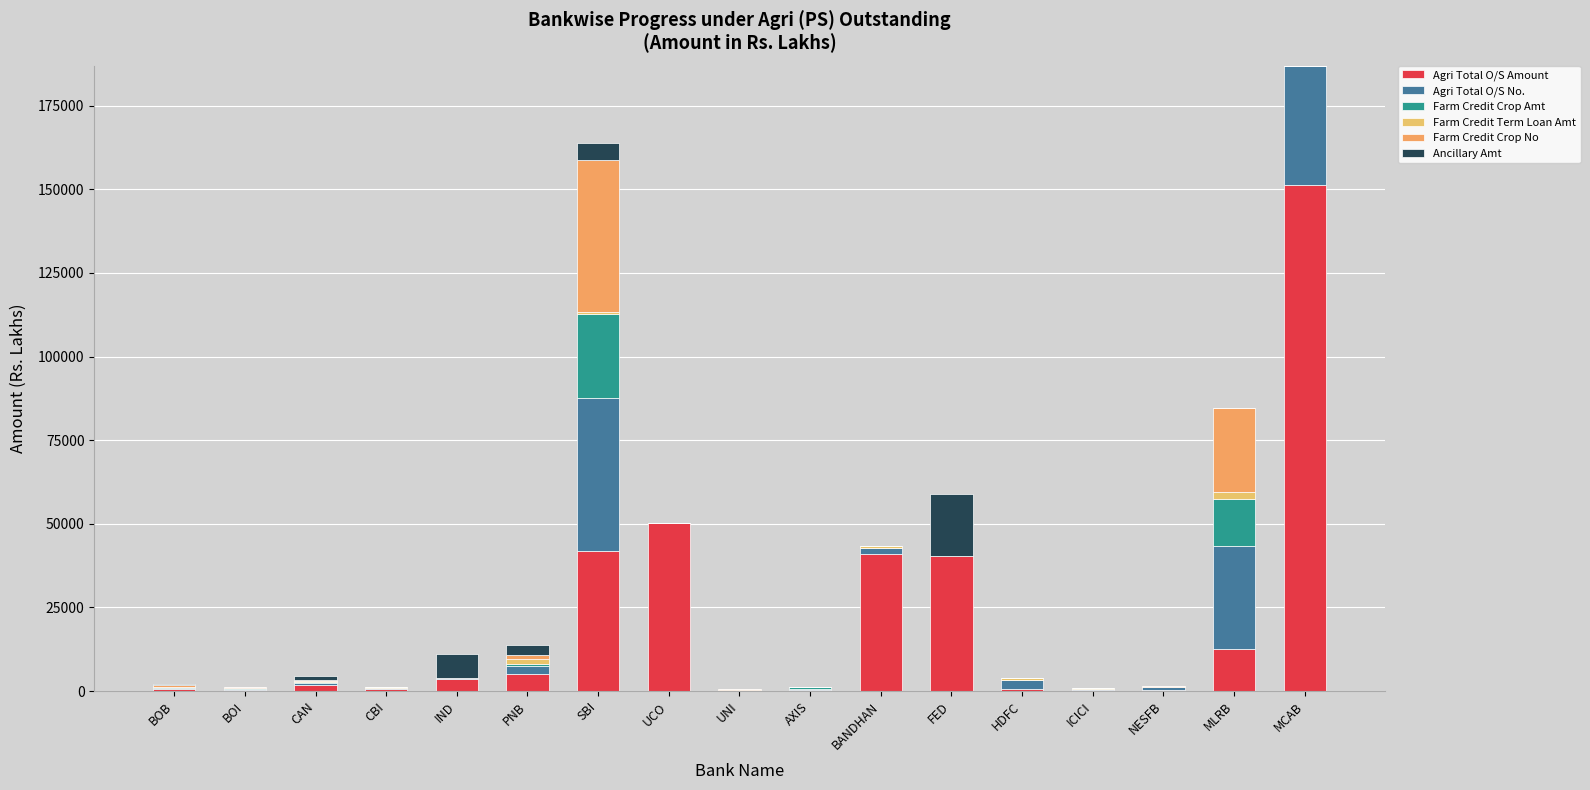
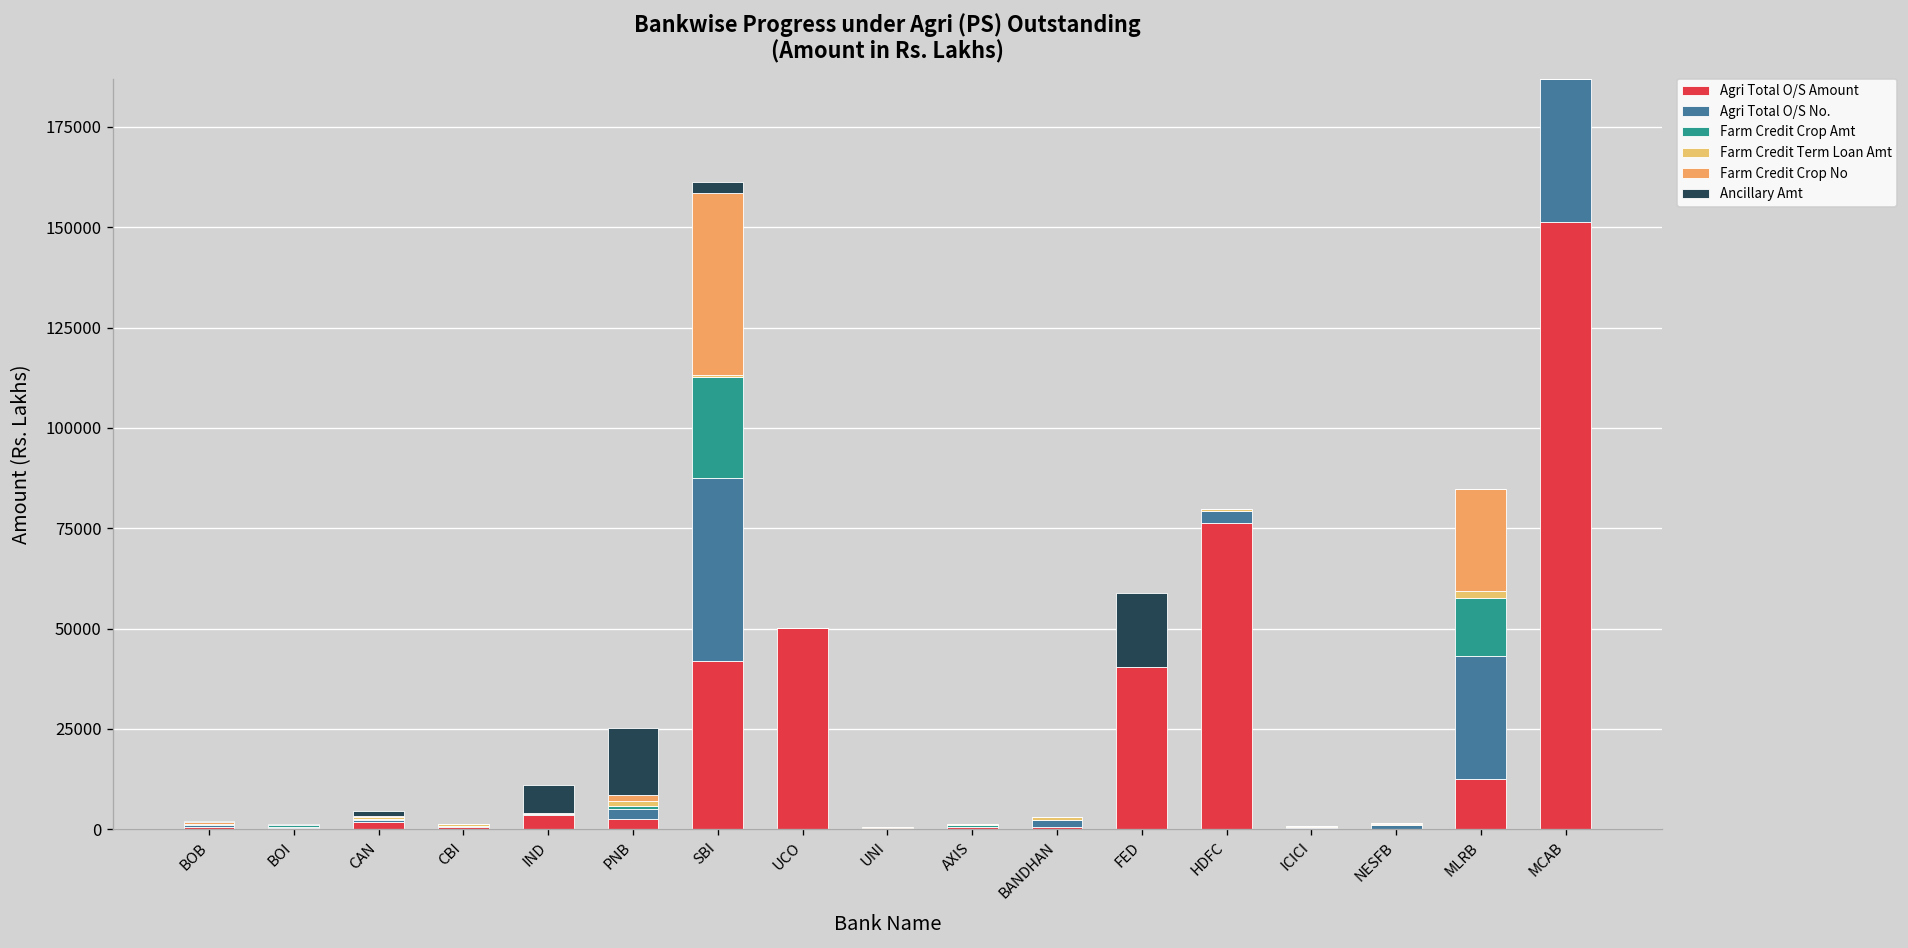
  {
    "Agri Total O/S Amount": {
      "CAN": 2000,
      "IND": 4000,
-     "PNB": 5000,
+     "PNB": 3000,
      "SBI": 42000,
      "UCO": 50000,
-     "BANDHAN": 41000,
+     "BANDHAN": 1000,
      "FED": 40000,
-     "HDFC": 0,
+     "HDFC": 76000,
      "MLRB": 13000,
      "MCAB": 151000
    },
    "Ancillary Amt": {
      "CAN": 1000,
      "CBI": 0,
      "IND": 7000,
-     "PNB": 3000,
-     "SBI": 5000,
+     "PNB": 17000,
+     "SBI": 3000,
      "AXIS": 0,
      "FED": 18000,
      "NESFB": 0,
      "MLRB": 0,
      "MCAB": 0
    }
  }
